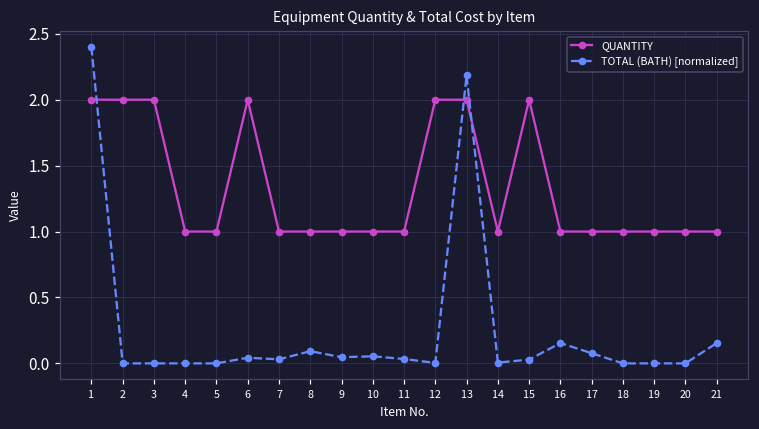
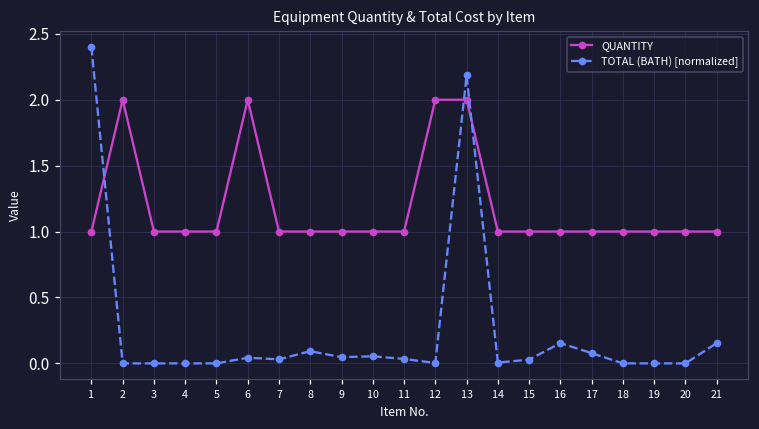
  {
    "QUANTITY": {
-     "1": 2,
+     "1": 1,
      "2": 2,
-     "3": 2,
+     "3": 1,
      "4": 1,
      "5": 1,
      "6": 2,
      "7": 1,
      "8": 1,
      "9": 1,
      "10": 1,
      "11": 1,
      "12": 2,
      "13": 2,
      "14": 1,
-     "15": 2,
+     "15": 1,
      "16": 1,
      "17": 1,
      "18": 1,
      "19": 1,
      "20": 1,
      "21": 1
    },
    "TOTAL (BATH) [normalized]": {
      "1": 2.40,
      "2": 0,
      "3": 0,
      "4": 0,
      "5": 0,
      "6": 0.04,
      "7": 0.03,
      "8": 0.09,
      "9": 0.05,
      "10": 0.05,
      "11": 0.03,
      "12": 0,
      "13": 2.18,
      "14": 0,
      "15": 0.03,
      "16": 0.15,
      "17": 0.08,
      "18": 0,
      "19": 0,
      "20": 0,
      "21": 0.15
    }
  }
